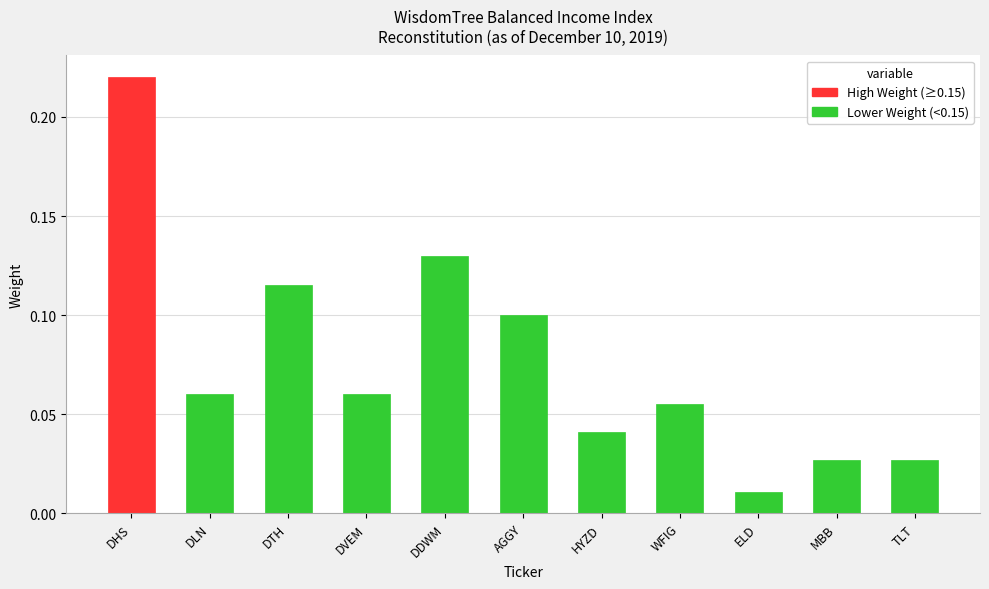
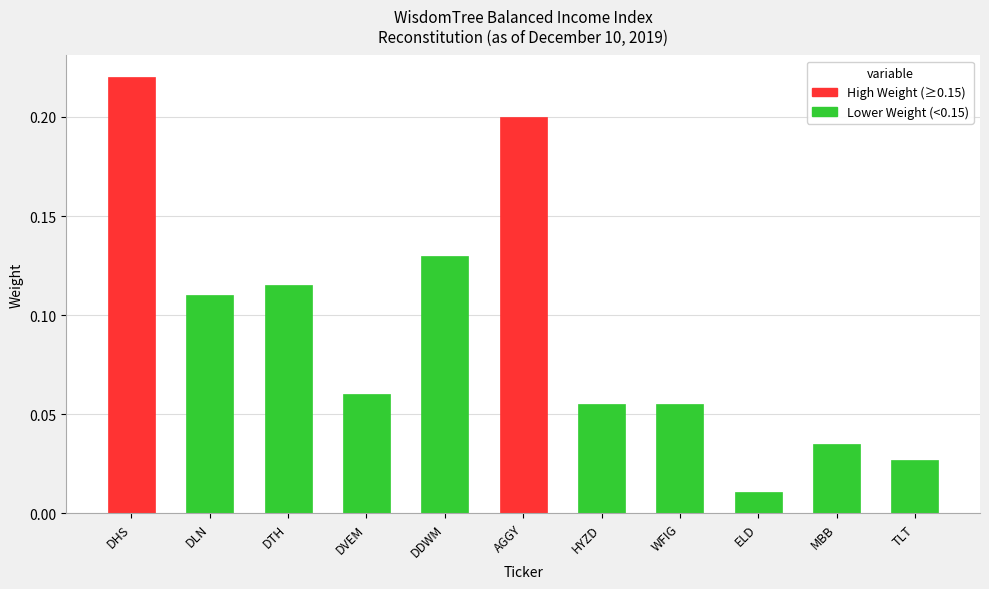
  {
    "DHS": 0.220,
-   "DLN": 0.06,
+   "DLN": 0.11,
    "DTH": 0.115,
    "DVEM": 0.060,
    "DDWM": 0.130,
-   "AGGY": 0.1,
-   "HYZD": 0.041,
+   "AGGY": 0.2,
+   "HYZD": 0.055,
    "WFIG": 0.055,
    "ELD": 0.011,
-   "MBB": 0.027,
+   "MBB": 0.035,
    "TLT": 0.027
  }
